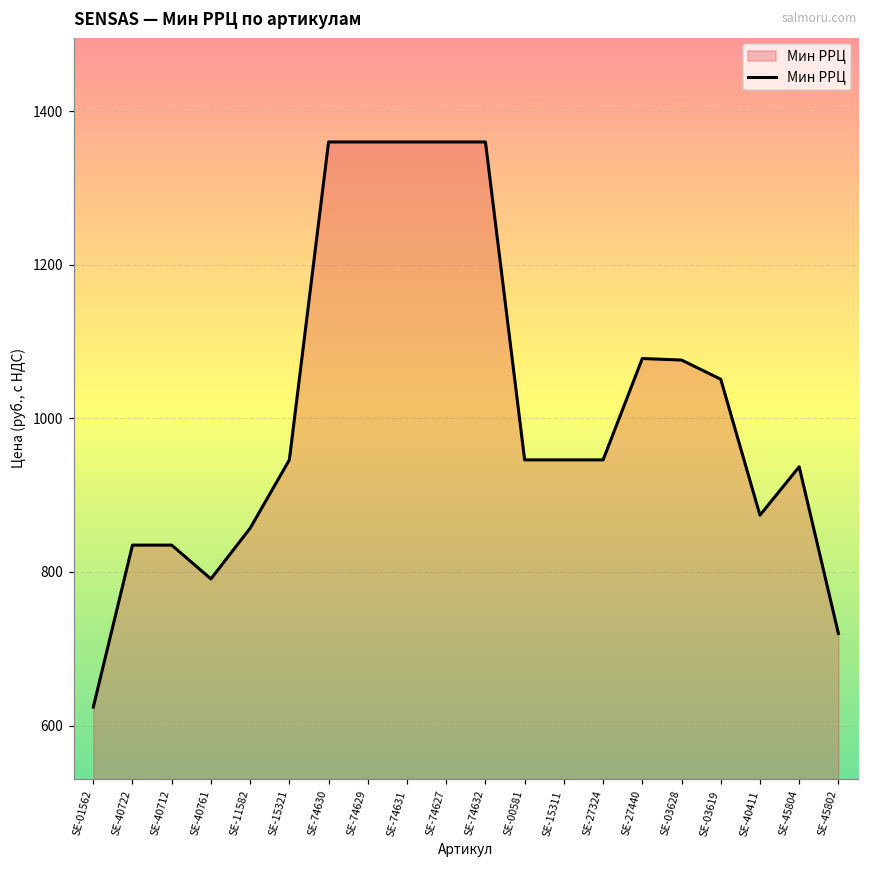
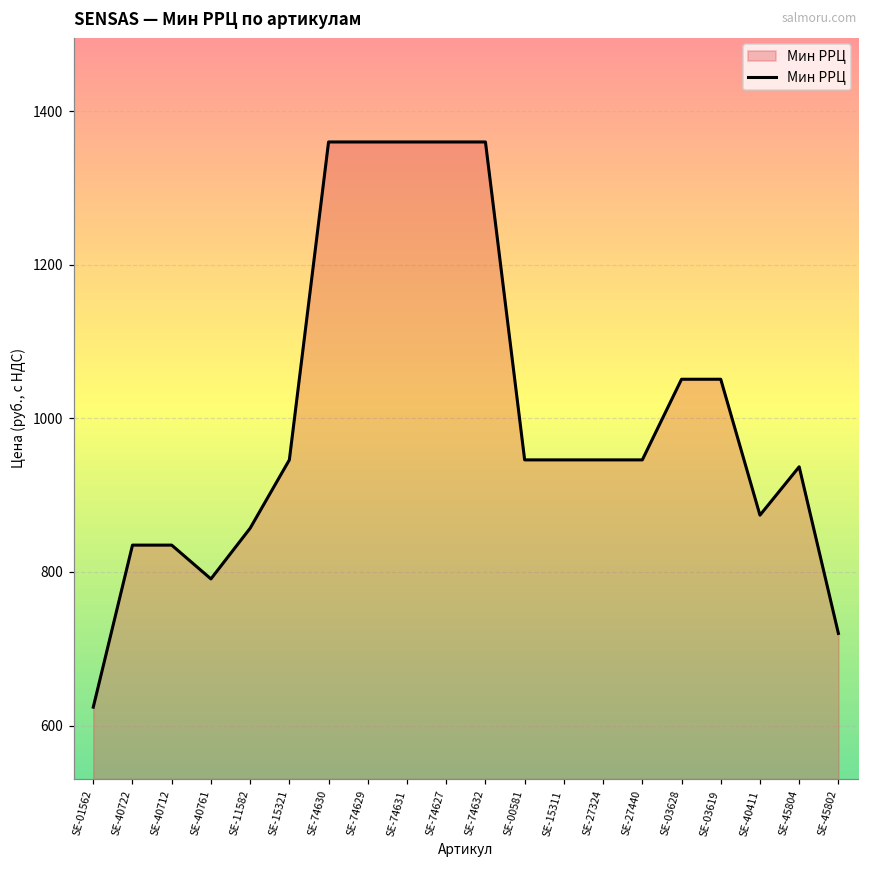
  {
    "SE-01562": 620,
    "SE-40722": 840,
    "SE-40712": 840,
    "SE-40761": 790,
    "SE-11582": 860,
    "SE-15321": 950,
    "SE-74630": 1360,
    "SE-74629": 1360,
    "SE-74631": 1360,
    "SE-74627": 1360,
    "SE-74632": 1360,
    "SE-00581": 950,
    "SE-15311": 950,
    "SE-27324": 950,
-   "SE-27440": 1080,
-   "SE-03628": 1080,
+   "SE-27440": 950,
+   "SE-03628": 1050,
    "SE-03619": 1050,
    "SE-40411": 870,
    "SE-45804": 940,
    "SE-45802": 720
  }
